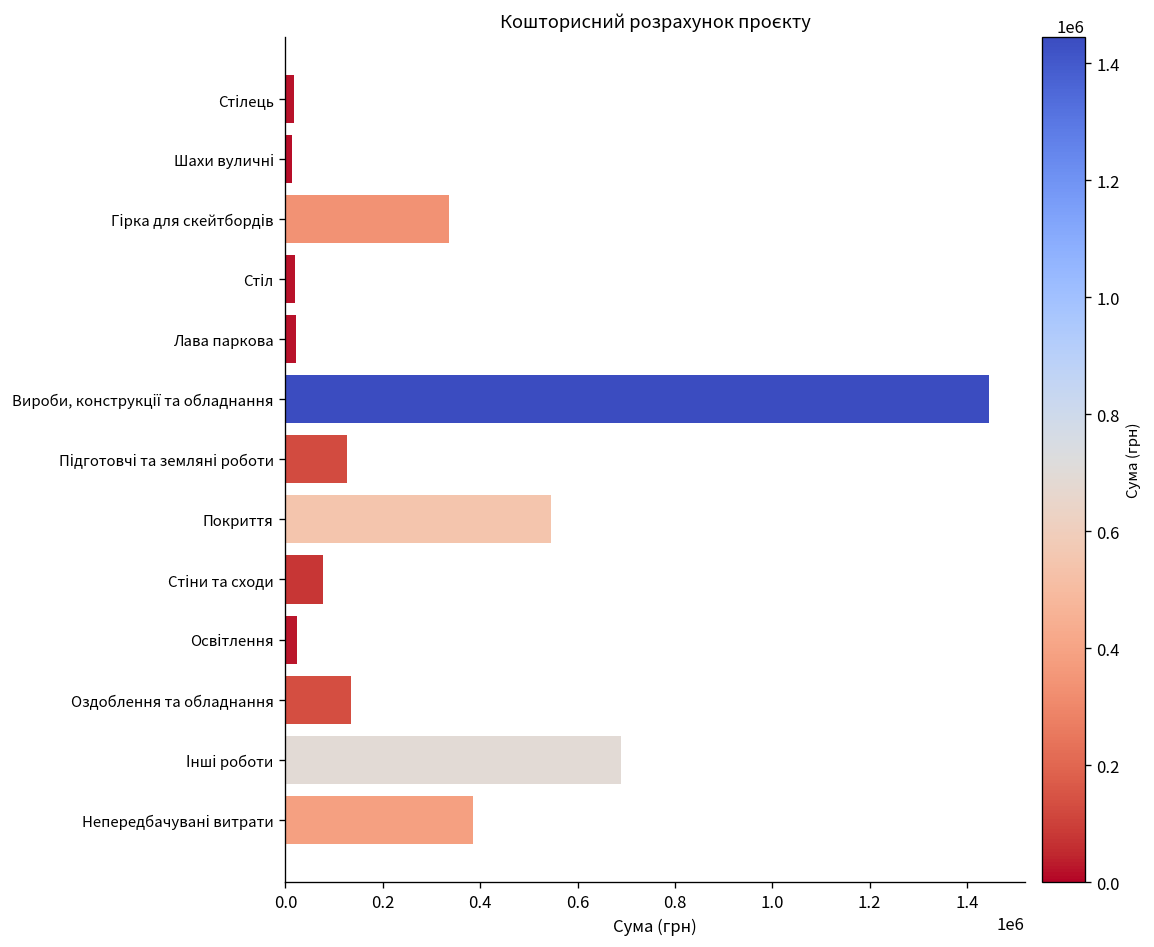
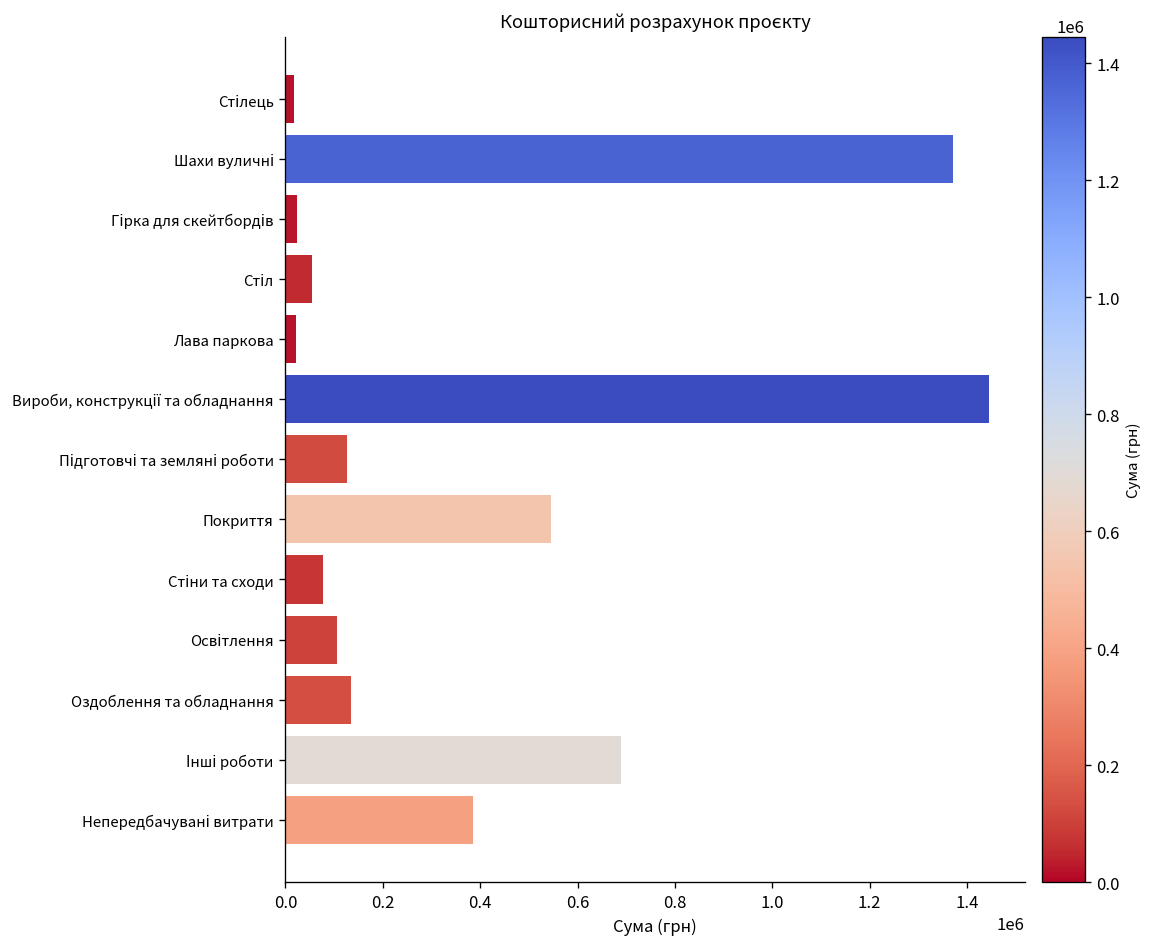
  {
    "Стілець": 20000,
-   "Шахи вуличні": 10000,
-   "Гірка для скейтбордів": 340000,
-   "Стіл": 20000,
+   "Шахи вуличні": 1370000,
+   "Гірка для скейтбордів": 20000,
+   "Стіл": 50000,
    "Лава паркова": 20000,
    "Вироби, конструкції та обладнання": 1450000,
    "Підготовчі та земляні роботи": 130000,
    "Покриття": 550000,
    "Стіни та сходи": 80000,
-   "Освітлення": 20000,
+   "Освітлення": 100000,
    "Оздоблення та обладнання": 130000,
    "Інші роботи": 690000,
    "Непередбачувані витрати": 390000
  }
